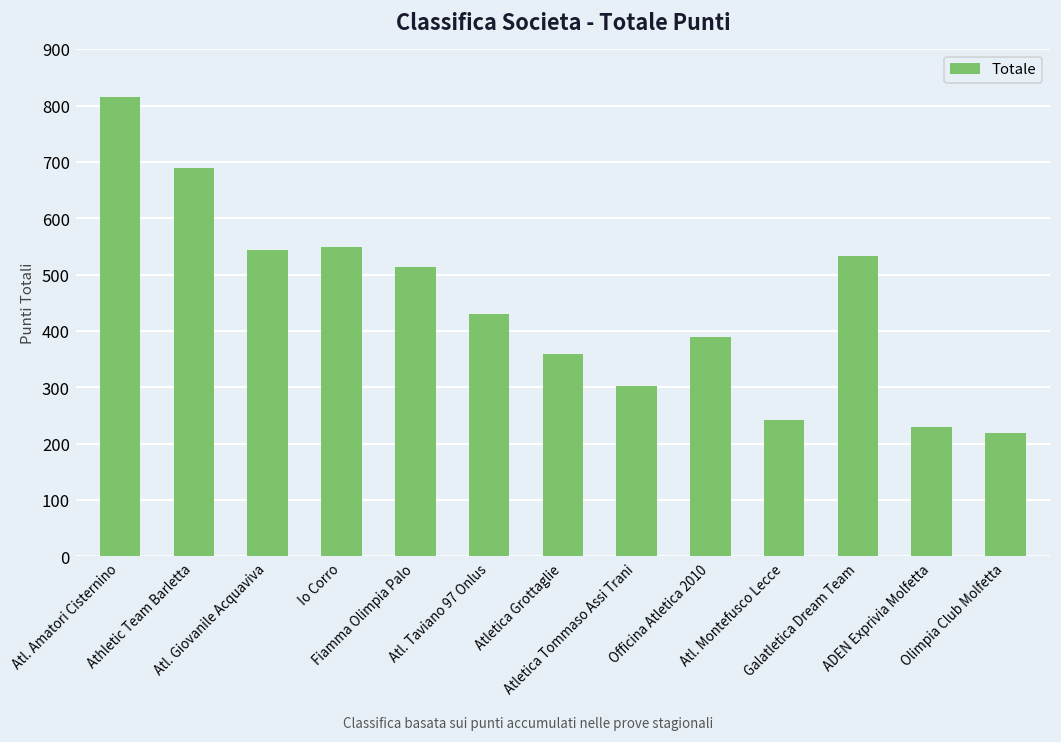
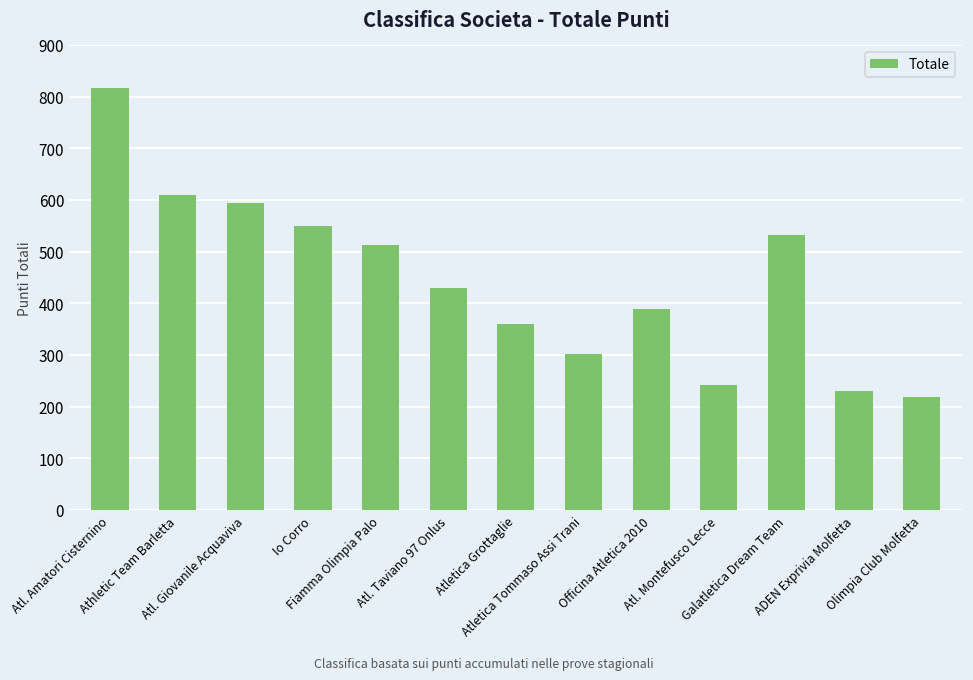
  {
    "Atl. Amatori Cisternino": 820,
-   "Athletic Team Barletta": 690,
-   "Atl. Giovanile Acquaviva": 540,
+   "Athletic Team Barletta": 610,
+   "Atl. Giovanile Acquaviva": 590,
    "Io Corro": 550,
    "Fiamma Olimpia Palo": 510,
    "Atl. Taviano 97 Onlus": 430,
    "Atletica Grottaglie": 360,
    "Atletica Tommaso Assi Trani": 300,
    "Officina Atletica 2010": 390,
    "Atl. Montefusco Lecce": 240,
    "Galatletica Dream Team": 530,
    "ADEN Exprivia Molfetta": 230,
    "Olimpia Club Molfetta": 220
  }
